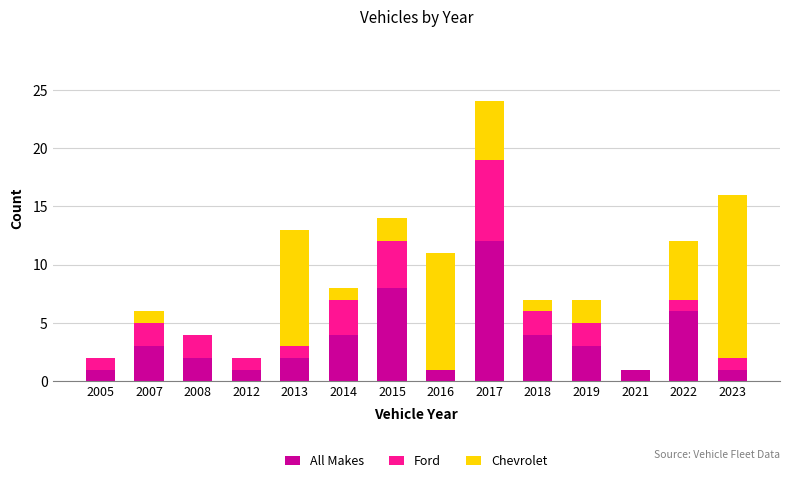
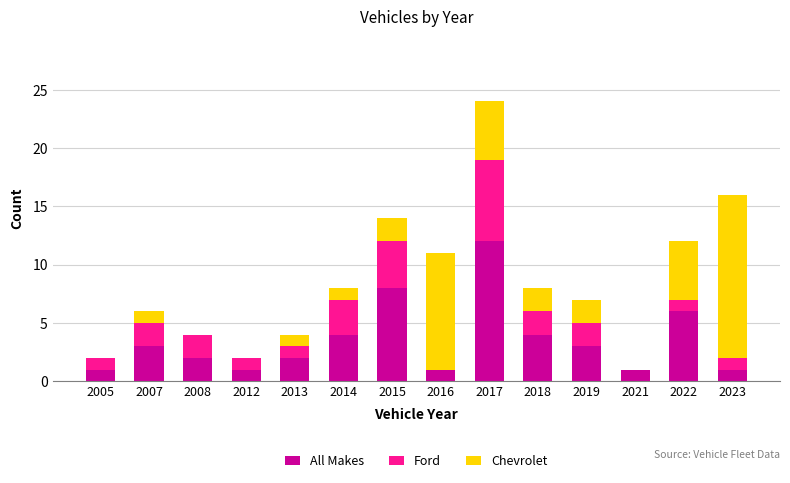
  {
    "Chevrolet": {
      "2005": 0,
      "2007": 1,
      "2008": 0,
      "2012": 0,
-     "2013": 10,
+     "2013": 1,
      "2014": 1,
      "2015": 2,
      "2016": 10,
      "2017": 5,
-     "2018": 1,
+     "2018": 2,
      "2019": 2,
      "2021": 0,
      "2022": 5,
      "2023": 14
    }
  }
